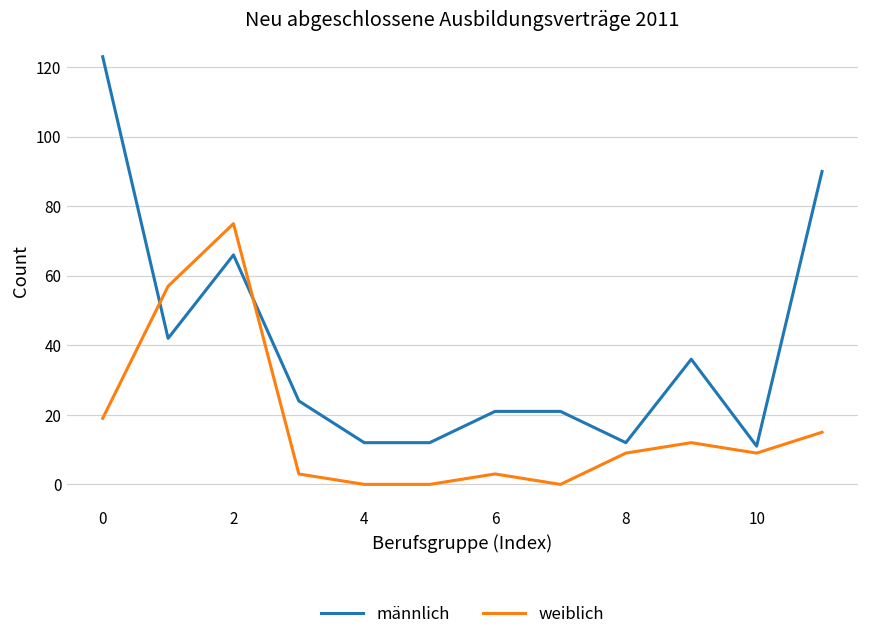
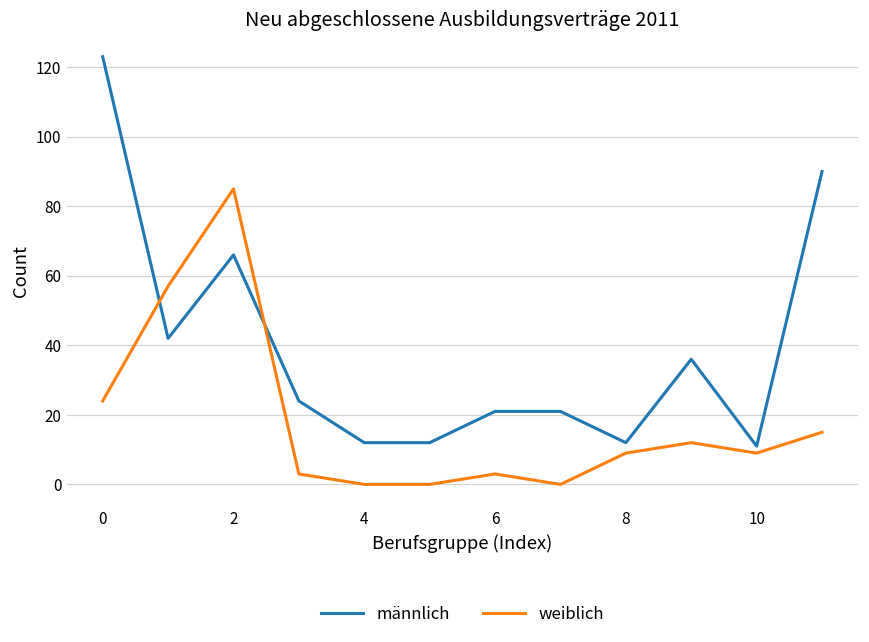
  {
    "männlich": {
      "0": 123,
      "2": 66,
      "4": 12,
      "6": 21,
      "8": 12,
      "10": 11
    },
    "weiblich": {
-     "0": 19,
-     "2": 75,
+     "0": 24,
+     "2": 85,
      "4": 0,
      "6": 3,
      "8": 9,
      "10": 9
    }
  }
